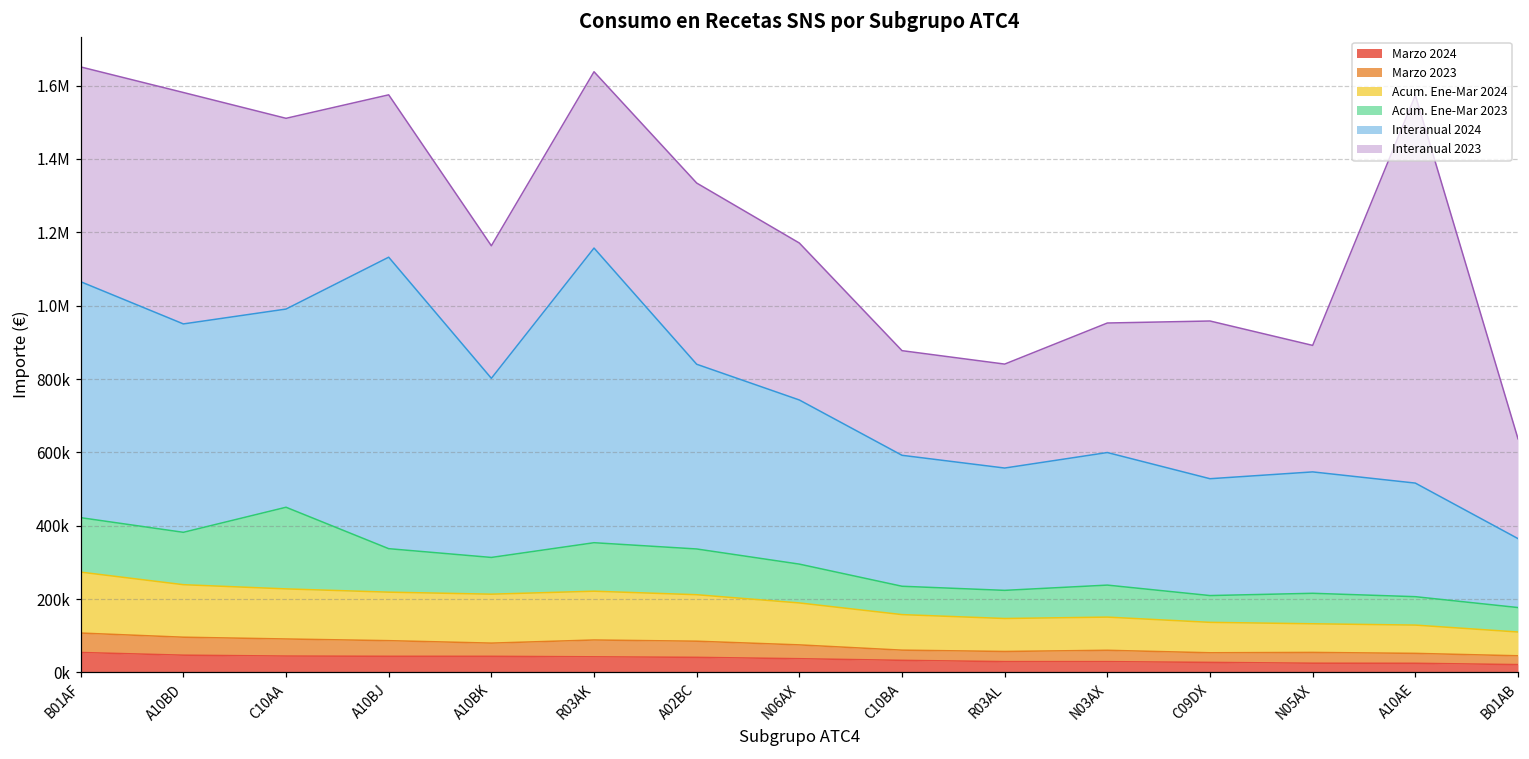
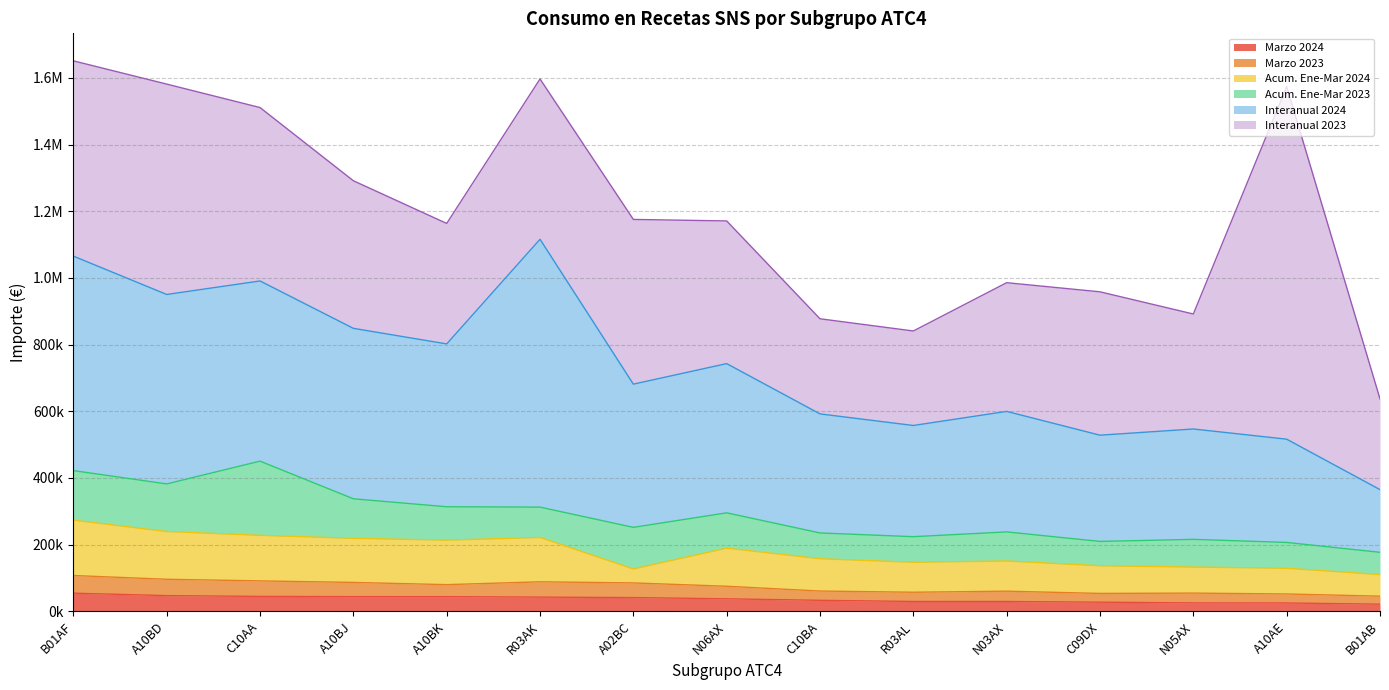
  {
    "Acum. Ene-Mar 2024": {
      "B01AF": 170000,
      "A10BD": 140000,
      "C10AA": 140000,
      "A10BJ": 130000,
      "A10BK": 130000,
      "R03AK": 130000,
-     "A02BC": 130000,
+     "A02BC": 40000,
      "N06AX": 110000,
      "C10BA": 100000,
      "R03AL": 90000,
      "N03AX": 90000,
      "C09DX": 80000,
      "N05AX": 80000,
      "A10AE": 80000,
      "B01AB": 60000
    },
    "Acum. Ene-Mar 2023": {
      "B01AF": 150000,
      "A10BD": 140000,
      "C10AA": 220000,
      "A10BJ": 120000,
      "A10BK": 100000,
-     "R03AK": 130000,
+     "R03AK": 90000,
      "A02BC": 120000,
      "N06AX": 110000,
      "C10BA": 80000,
      "R03AL": 80000,
      "N03AX": 90000,
      "C09DX": 70000,
      "N05AX": 80000,
      "A10AE": 80000,
      "B01AB": 70000
    },
    "Interanual 2024": {
      "B01AF": 640000,
      "A10BD": 570000,
      "C10AA": 540000,
-     "A10BJ": 790000,
+     "A10BJ": 510000,
      "A10BK": 490000,
      "R03AK": 800000,
-     "A02BC": 500000,
+     "A02BC": 430000,
      "N06AX": 450000,
      "C10BA": 360000,
      "R03AL": 330000,
      "N03AX": 360000,
      "C09DX": 320000,
      "N05AX": 330000,
      "A10AE": 310000,
      "B01AB": 190000
    },
    "Interanual 2023": {
      "B01AF": 590000,
      "A10BD": 630000,
      "C10AA": 520000,
      "A10BJ": 440000,
      "A10BK": 360000,
      "R03AK": 480000,
      "A02BC": 490000,
      "N06AX": 430000,
      "C10BA": 290000,
      "R03AL": 280000,
-     "N03AX": 350000,
+     "N03AX": 390000,
      "C09DX": 430000,
      "N05AX": 340000,
      "B01AB": 270000
    }
  }
